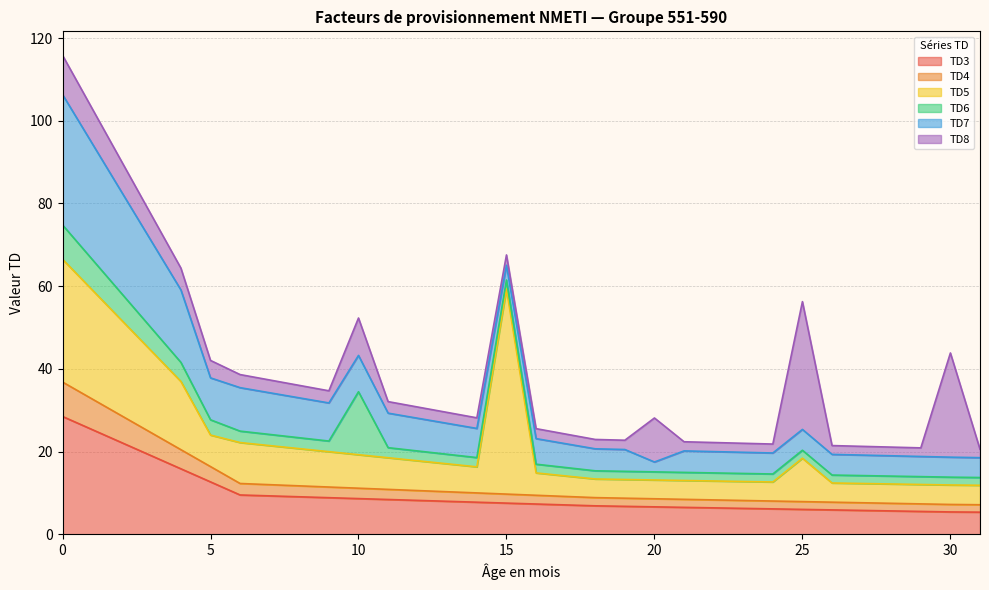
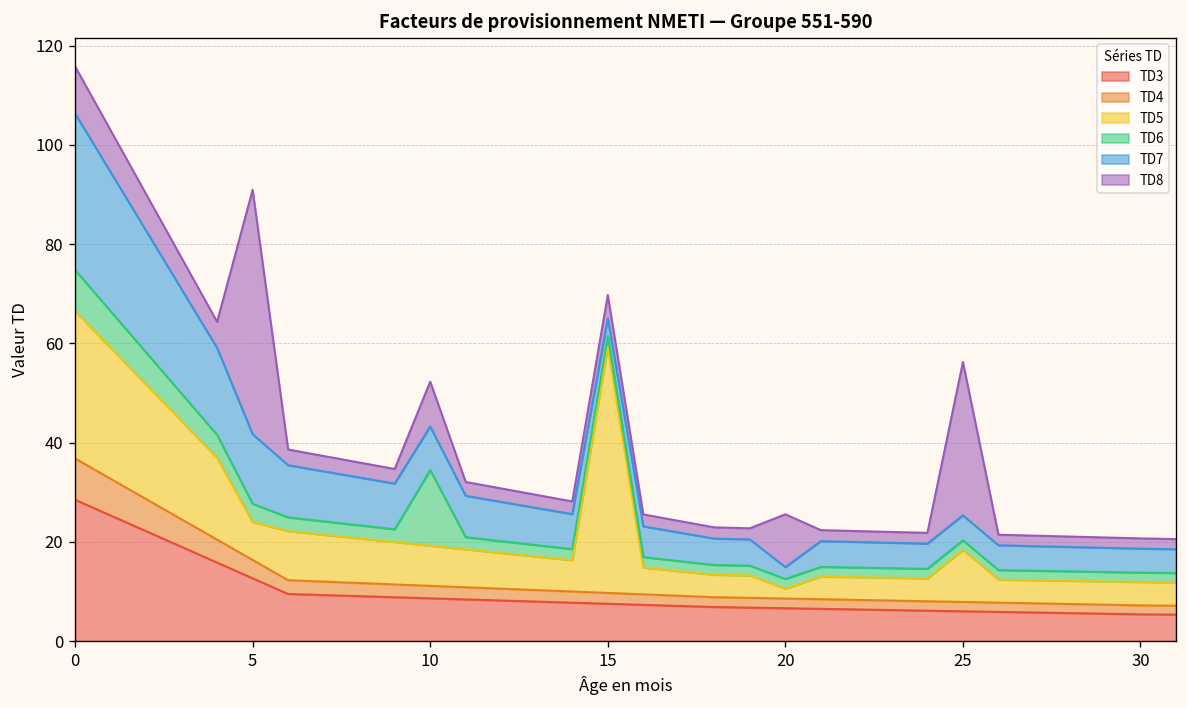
  {
    "TD5": {
      "0": 30,
      "5": 8,
      "10": 8,
      "15": 50,
-     "20": 5,
+     "20": 2,
      "25": 10,
      "30": 5
    },
    "TD6": {
      "0": 8,
      "5": 4,
      "10": 15,
      "15": 2,
      "20": 2,
      "25": 2,
      "30": 2
    },
    "TD7": {
      "0": 32,
-     "5": 10,
+     "5": 14,
      "10": 9,
      "15": 4,
      "20": 2,
      "25": 5,
      "30": 5
    },
    "TD8": {
      "0": 9,
-     "5": 4,
+     "5": 49,
      "10": 9,
-     "15": 2,
+     "15": 5,
      "20": 11,
      "25": 31,
-     "30": 25
+     "30": 2
    }
  }
